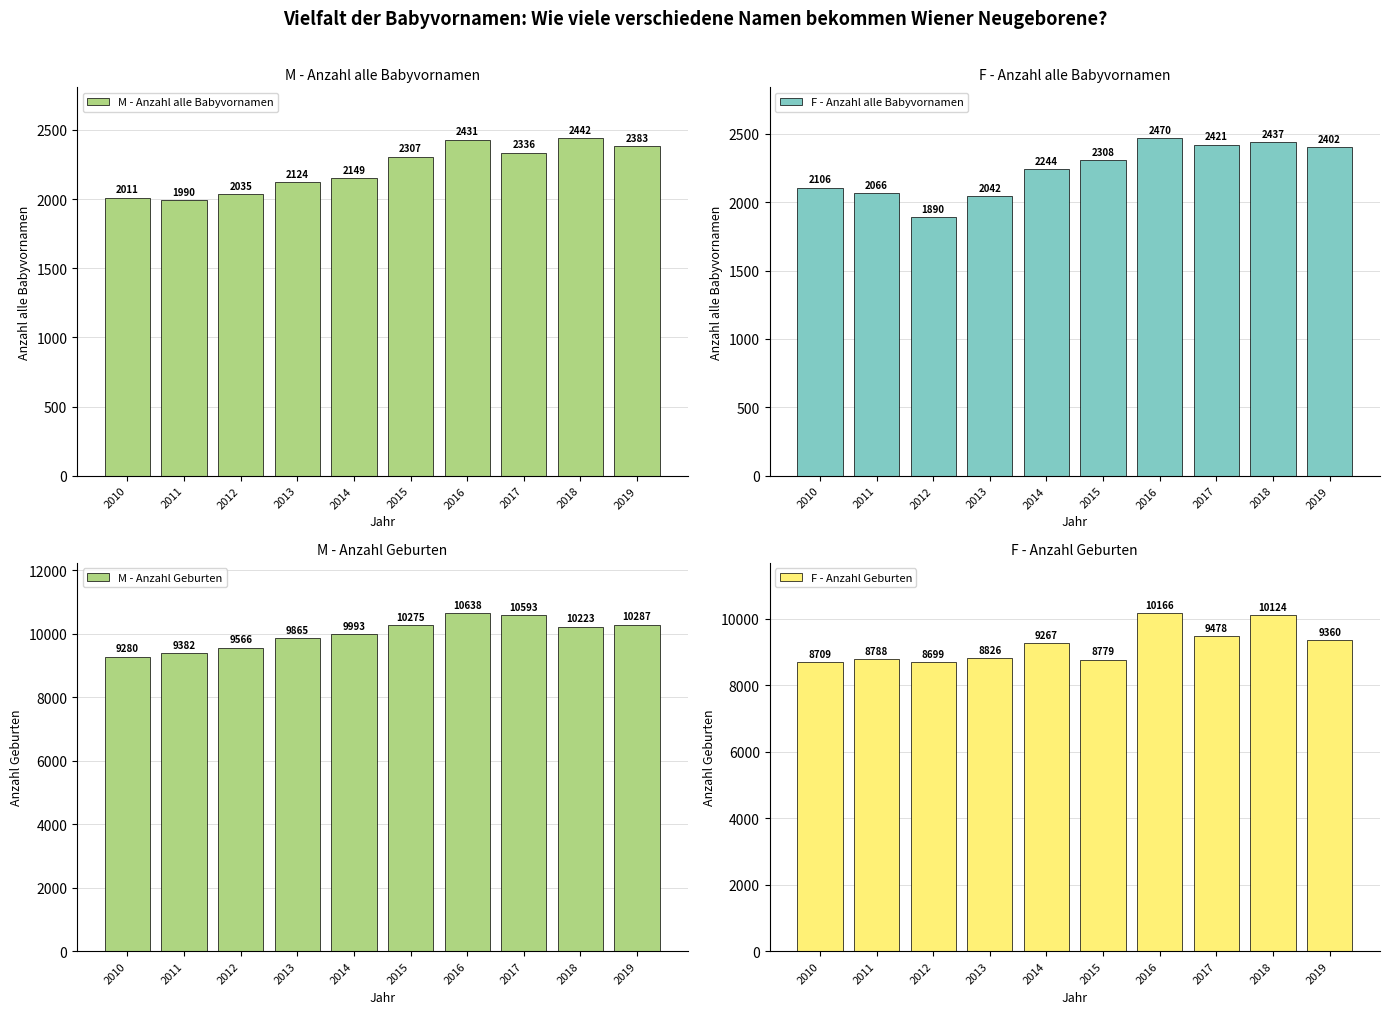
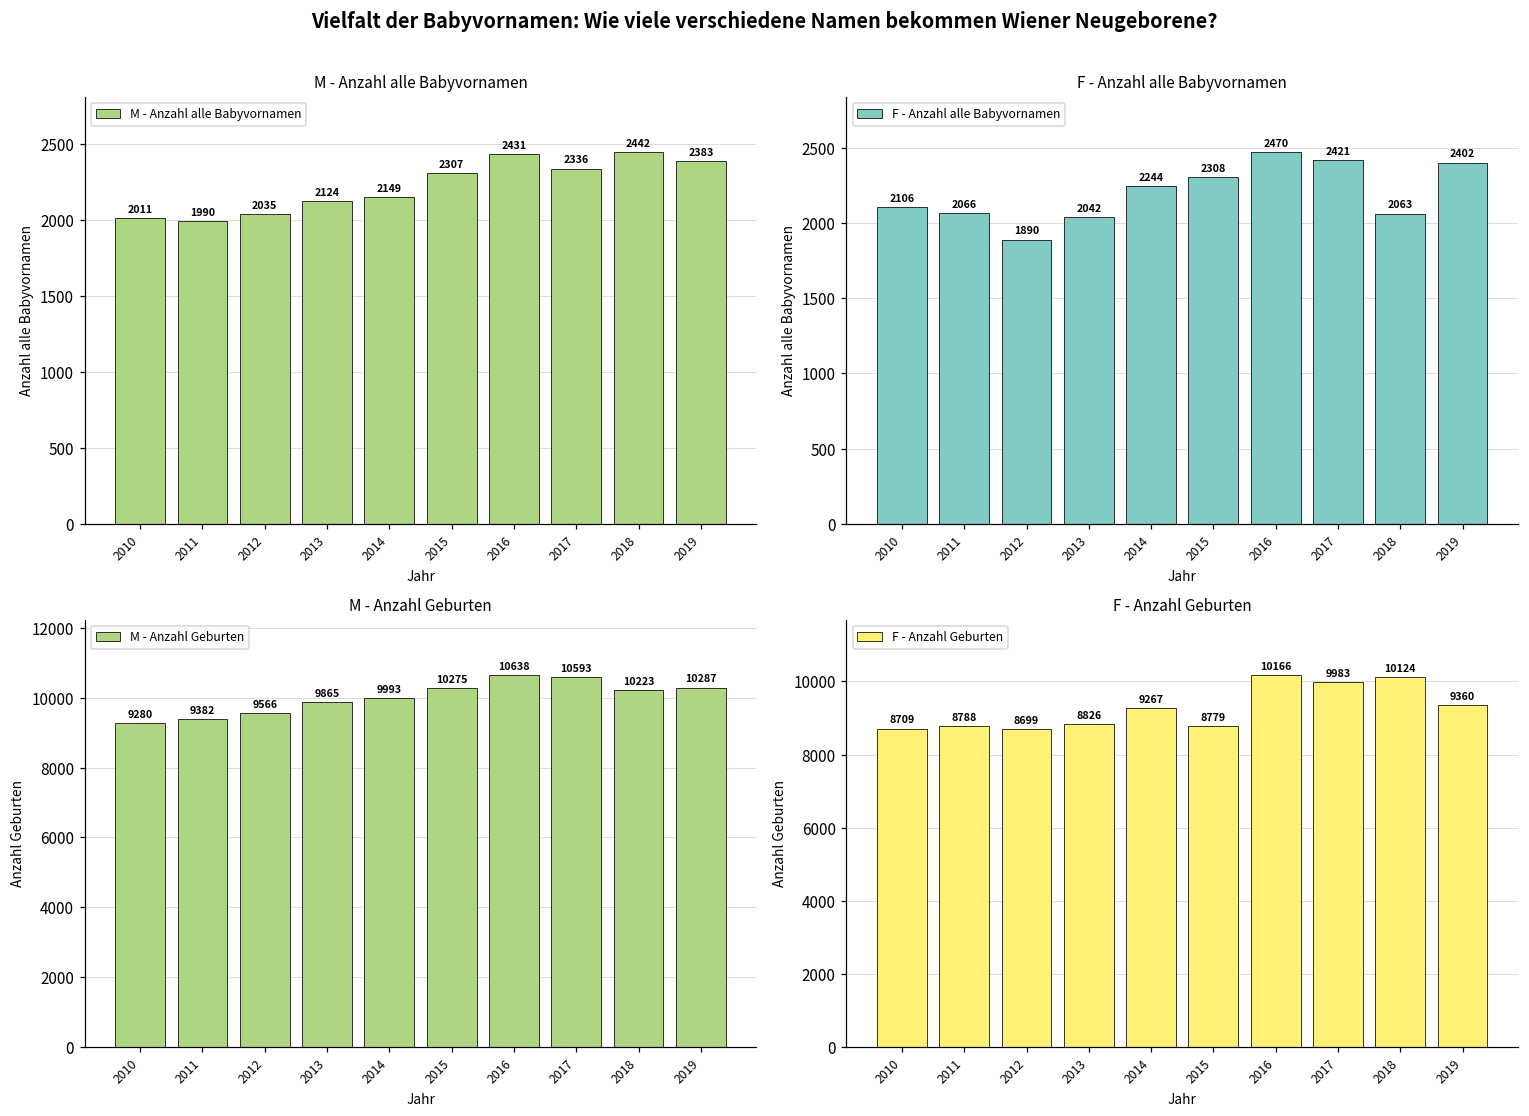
  {
    "M - Anzahl alle Babyvornamen": {
      "2010": 2011,
      "2011": 1990,
      "2012": 2035,
      "2013": 2124,
      "2014": 2149,
      "2015": 2307,
      "2016": 2431,
      "2017": 2336,
      "2018": 2442,
      "2019": 2383
    },
    "F - Anzahl alle Babyvornamen": {
      "2010": 2106,
      "2011": 2066,
      "2012": 1890,
      "2013": 2042,
      "2014": 2244,
      "2015": 2308,
      "2016": 2470,
      "2017": 2421,
-     "2018": 2437,
+     "2018": 2063,
      "2019": 2402
    },
    "M - Anzahl Geburten": {
      "2010": 9280,
      "2011": 9382,
      "2012": 9566,
      "2013": 9865,
      "2014": 9993,
      "2015": 10275,
      "2016": 10638,
      "2017": 10593,
      "2018": 10223,
      "2019": 10287
    },
    "F - Anzahl Geburten": {
      "2010": 8709,
      "2011": 8788,
      "2012": 8699,
      "2013": 8826,
      "2014": 9267,
      "2015": 8779,
      "2016": 10166,
-     "2017": 9478,
+     "2017": 9983,
      "2018": 10124,
      "2019": 9360
    }
  }
